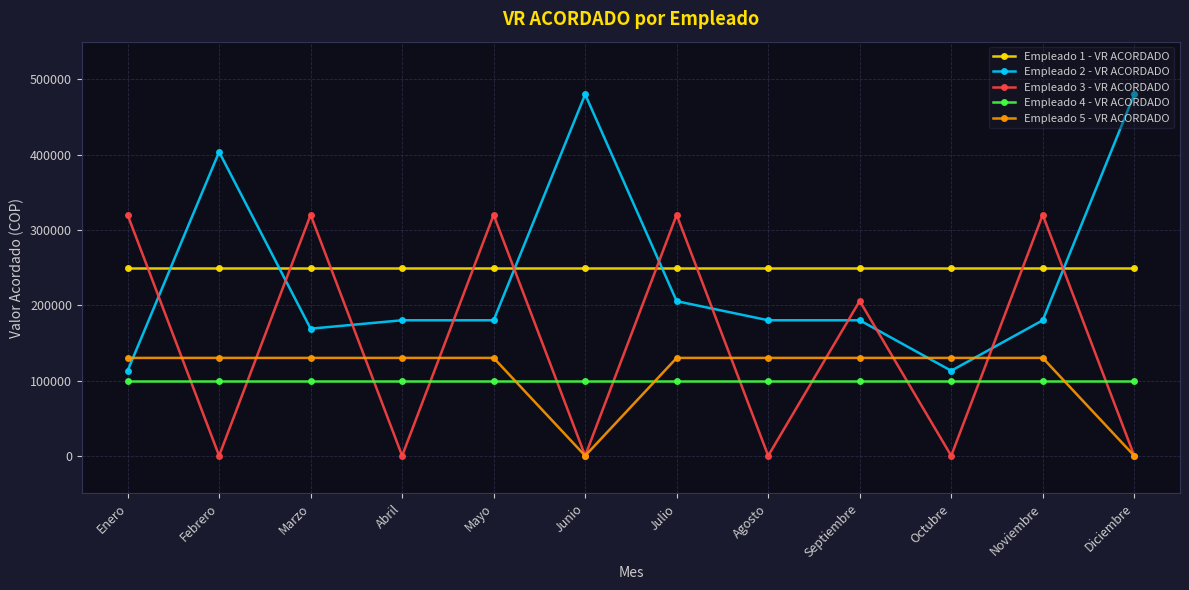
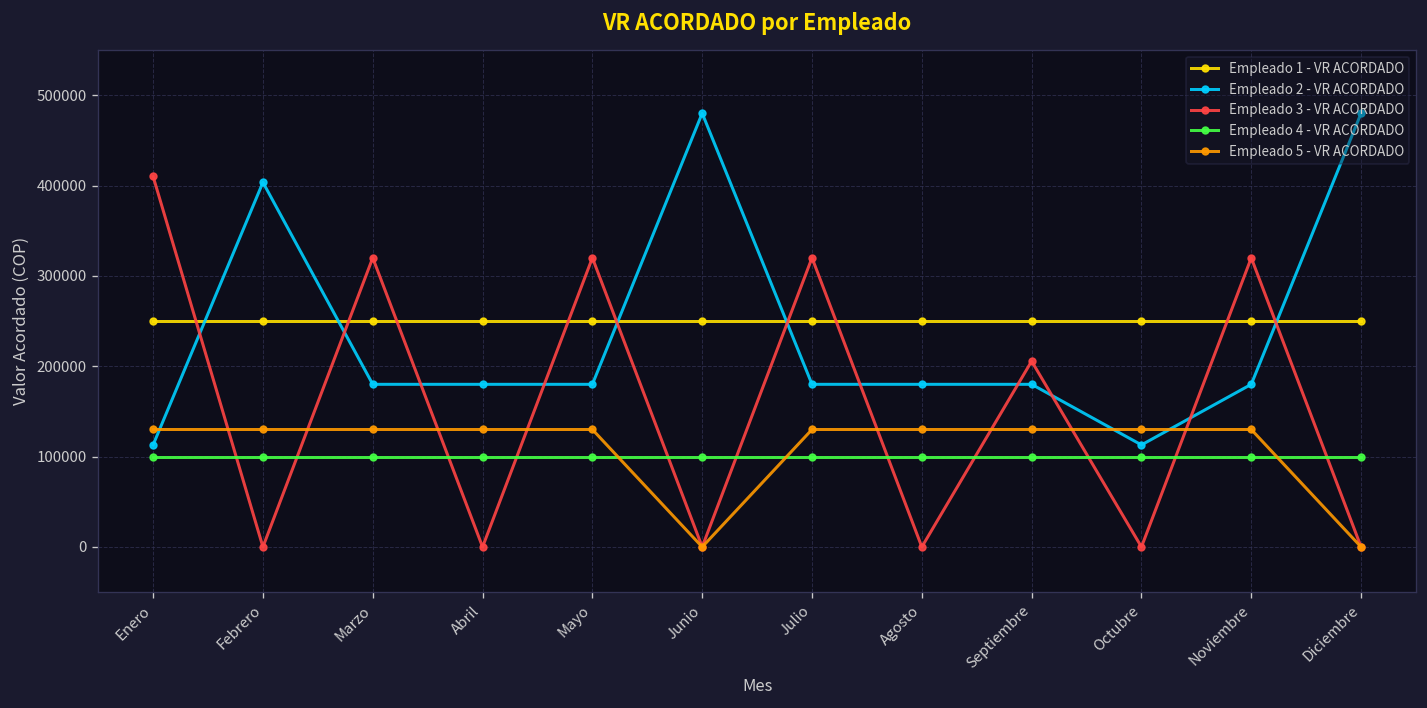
  {
    "Empleado 1 - VR ACORDADO": {
      "Enero": 250000,
      "Febrero": 250000,
      "Marzo": 250000,
      "Abril": 250000,
      "Mayo": 250000,
      "Junio": 250000,
      "Julio": 250000,
      "Agosto": 250000,
      "Septiembre": 250000,
      "Octubre": 250000,
      "Noviembre": 250000,
      "Diciembre": 250000
    },
    "Empleado 2 - VR ACORDADO": {
      "Enero": 110000,
      "Febrero": 400000,
-     "Marzo": 170000,
+     "Marzo": 180000,
      "Abril": 180000,
      "Mayo": 180000,
      "Junio": 480000,
-     "Julio": 210000,
+     "Julio": 180000,
      "Agosto": 180000,
      "Septiembre": 180000,
      "Octubre": 110000,
      "Noviembre": 180000
    },
    "Empleado 3 - VR ACORDADO": {
-     "Enero": 320000,
+     "Enero": 410000,
      "Febrero": 0,
      "Marzo": 320000,
      "Abril": 0,
      "Mayo": 320000,
      "Julio": 320000,
      "Agosto": 0,
      "Septiembre": 210000,
      "Octubre": 0,
      "Noviembre": 320000
    },
    "Empleado 4 - VR ACORDADO": {
      "Enero": 100000,
      "Febrero": 100000,
      "Marzo": 100000,
      "Abril": 100000,
      "Mayo": 100000,
      "Junio": 100000,
      "Julio": 100000,
      "Agosto": 100000,
      "Septiembre": 100000,
      "Octubre": 100000,
      "Noviembre": 100000,
      "Diciembre": 100000
    },
    "Empleado 5 - VR ACORDADO": {
      "Enero": 130000,
      "Febrero": 130000,
      "Marzo": 130000,
      "Abril": 130000,
      "Mayo": 130000,
      "Julio": 130000,
      "Agosto": 130000,
      "Septiembre": 130000,
      "Octubre": 130000,
      "Noviembre": 130000
    }
  }
